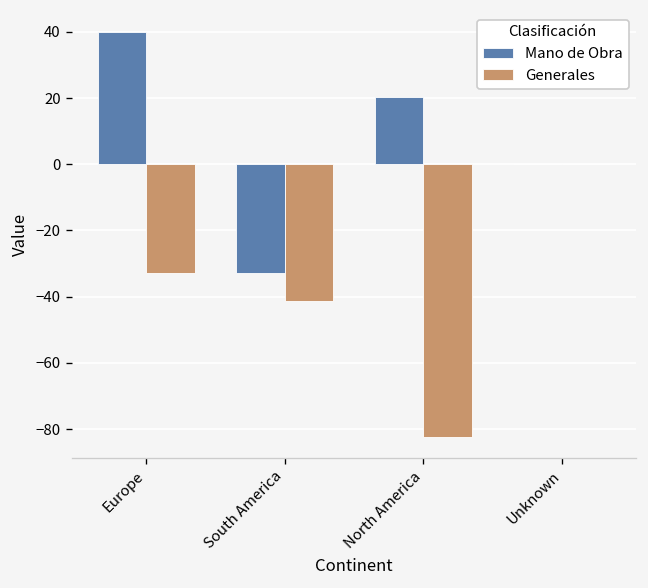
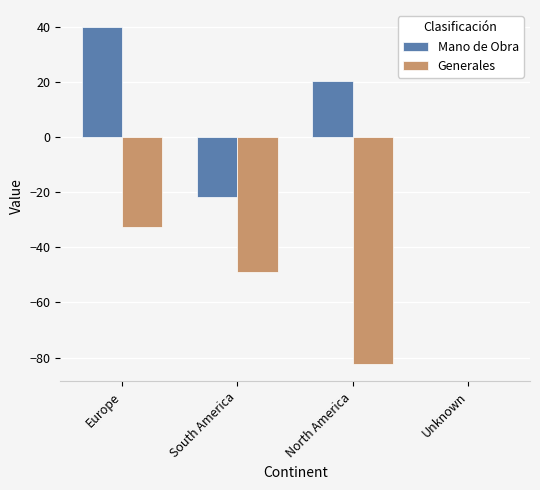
  {
    "Mano de Obra": {
      "Europe": 40,
-     "South America": -33,
+     "South America": -22,
      "North America": 20,
      "Unknown": 0
    },
    "Generales": {
      "Europe": -33,
-     "South America": -41,
+     "South America": -49,
      "North America": -83,
      "Unknown": 0
    }
  }
